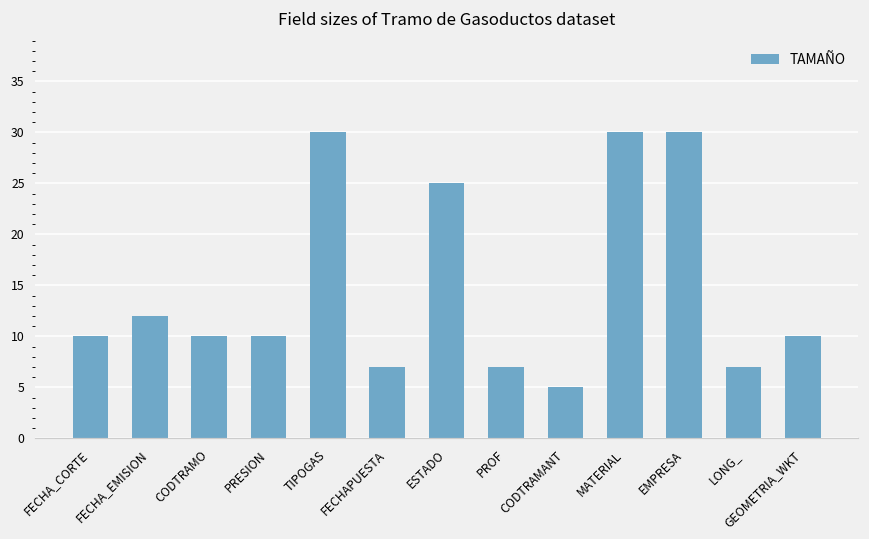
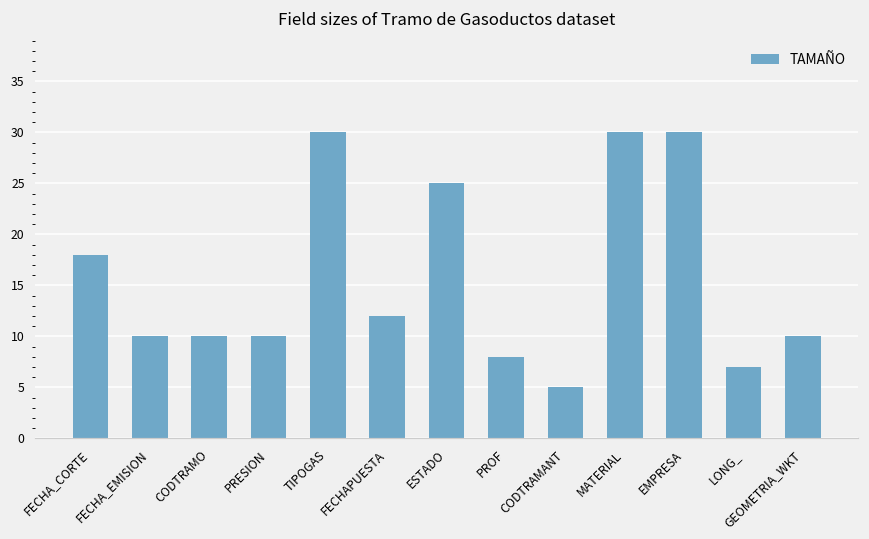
  {
-   "FECHA_CORTE": 10,
-   "FECHA_EMISION": 12,
+   "FECHA_CORTE": 18,
+   "FECHA_EMISION": 10,
    "CODTRAMO": 10,
    "PRESION": 10,
    "TIPOGAS": 30,
-   "FECHAPUESTA": 7,
+   "FECHAPUESTA": 12,
    "ESTADO": 25,
-   "PROF": 7,
+   "PROF": 8,
    "CODTRAMANT": 5,
    "MATERIAL": 30,
    "EMPRESA": 30,
    "LONG_": 7,
    "GEOMETRIA_WKT": 10
  }
